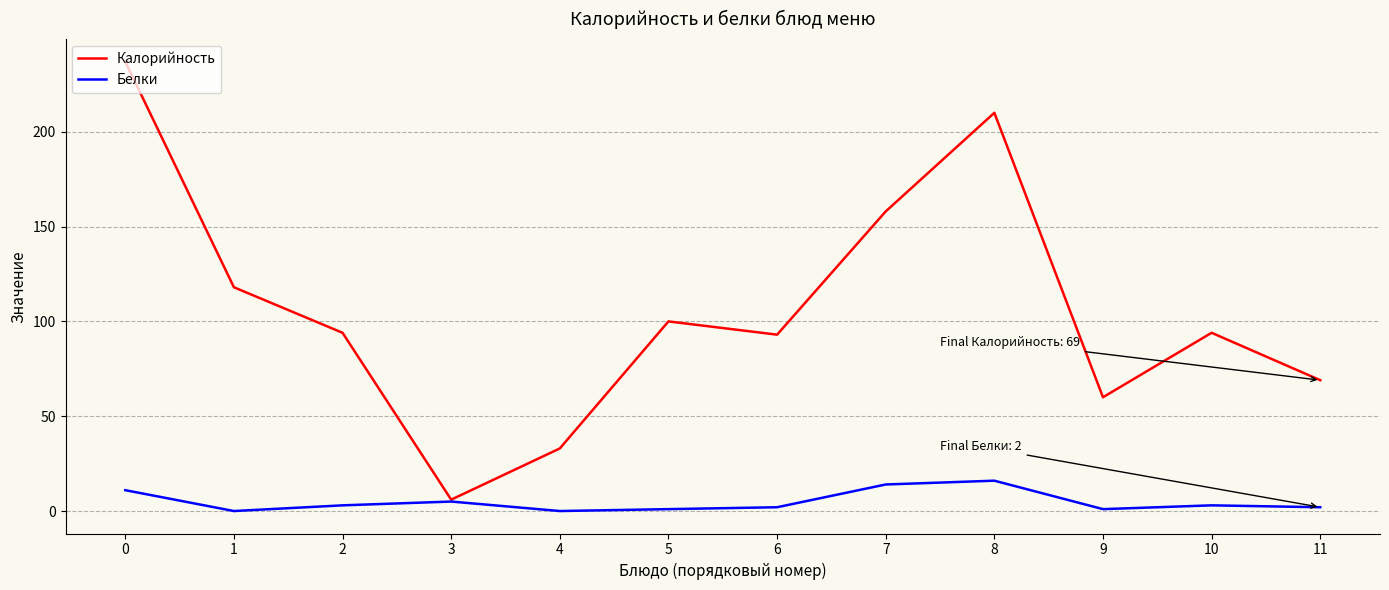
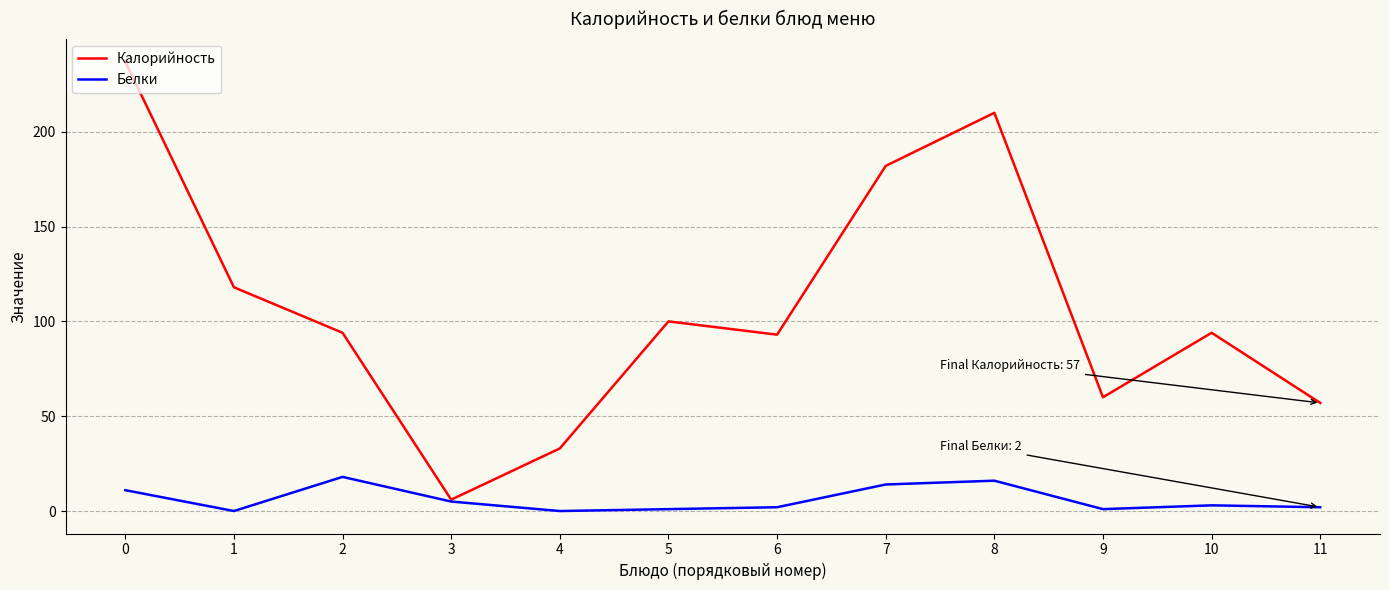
  {
    "Калорийность": {
-     "7": 158,
-     "11": 69
+     "7": 182,
+     "11": 57
    },
    "Белки": {
      "0": 11,
      "1": 0,
-     "2": 3,
+     "2": 18,
      "4": 0,
      "5": 1,
      "6": 2,
      "7": 14,
      "9": 1,
      "11": 2
    }
  }
